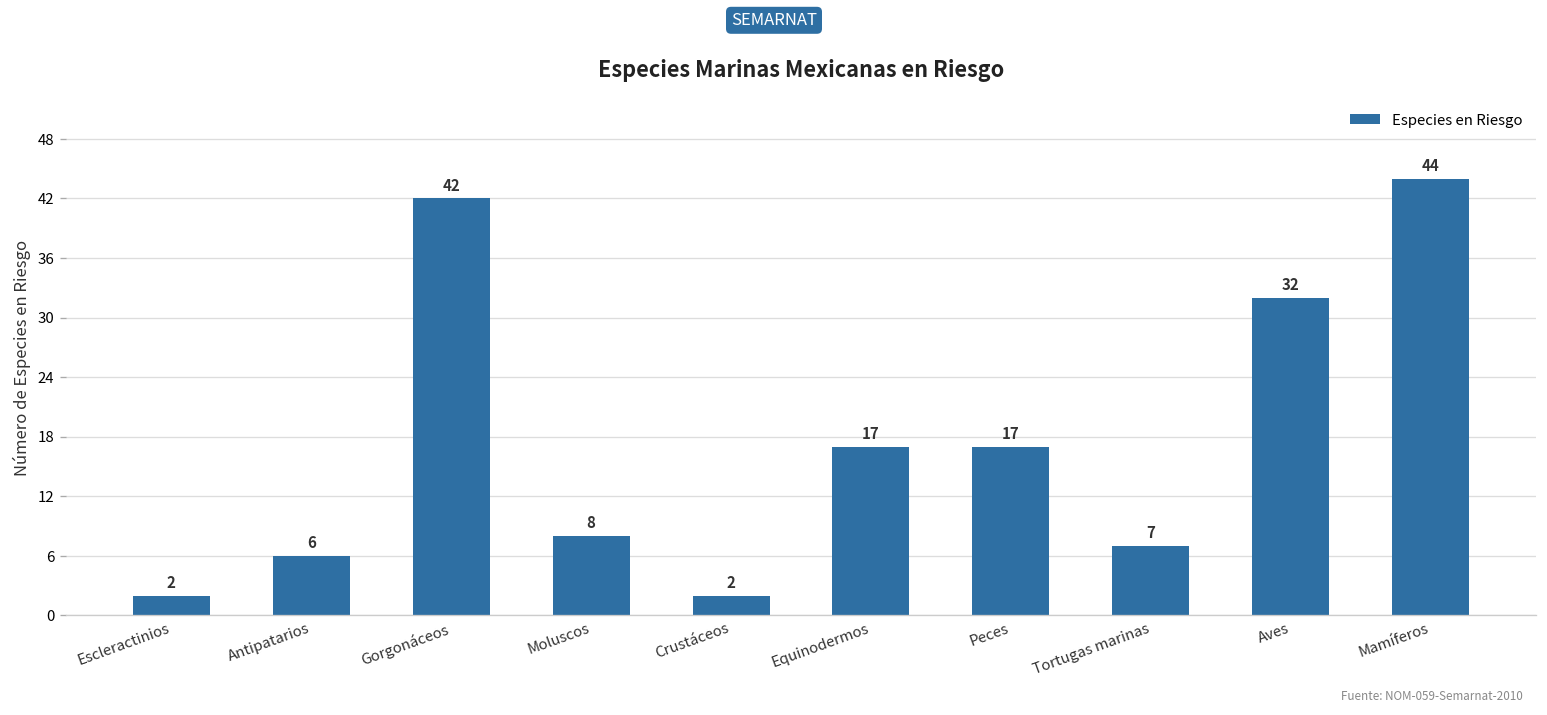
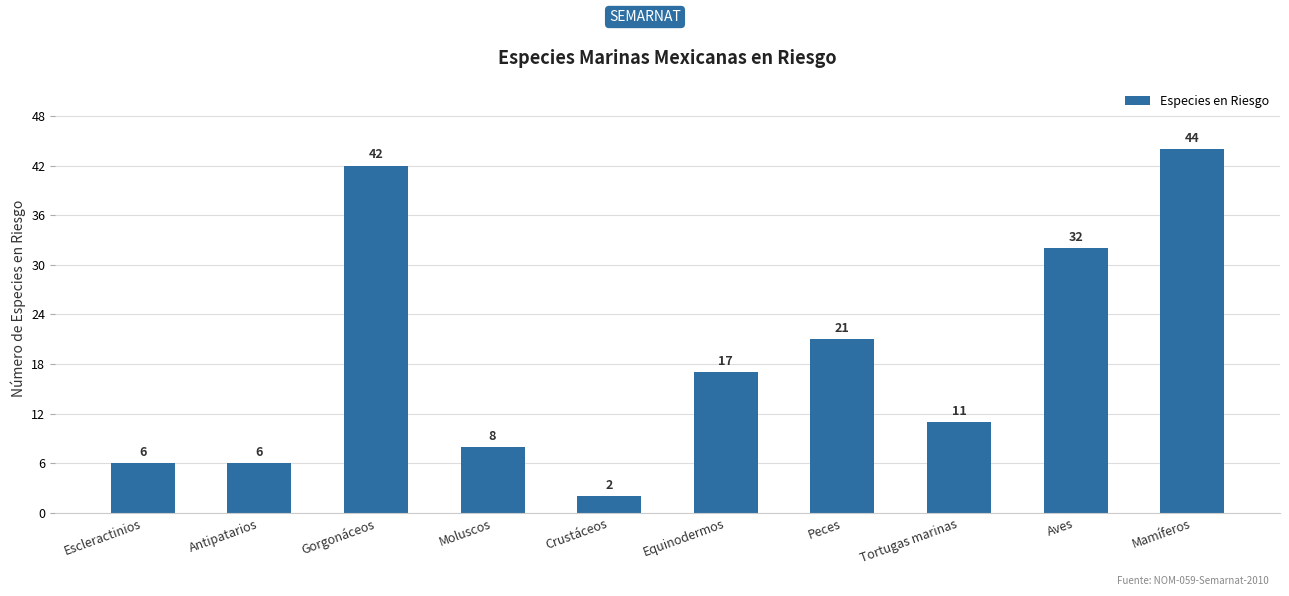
  {
-   "Escleractinios": 2,
+   "Escleractinios": 6,
    "Antipatarios": 6,
    "Gorgonáceos": 42,
    "Moluscos": 8,
    "Crustáceos": 2,
    "Equinodermos": 17,
-   "Peces": 17,
-   "Tortugas marinas": 7,
+   "Peces": 21,
+   "Tortugas marinas": 11,
    "Aves": 32,
    "Mamíferos": 44
  }
